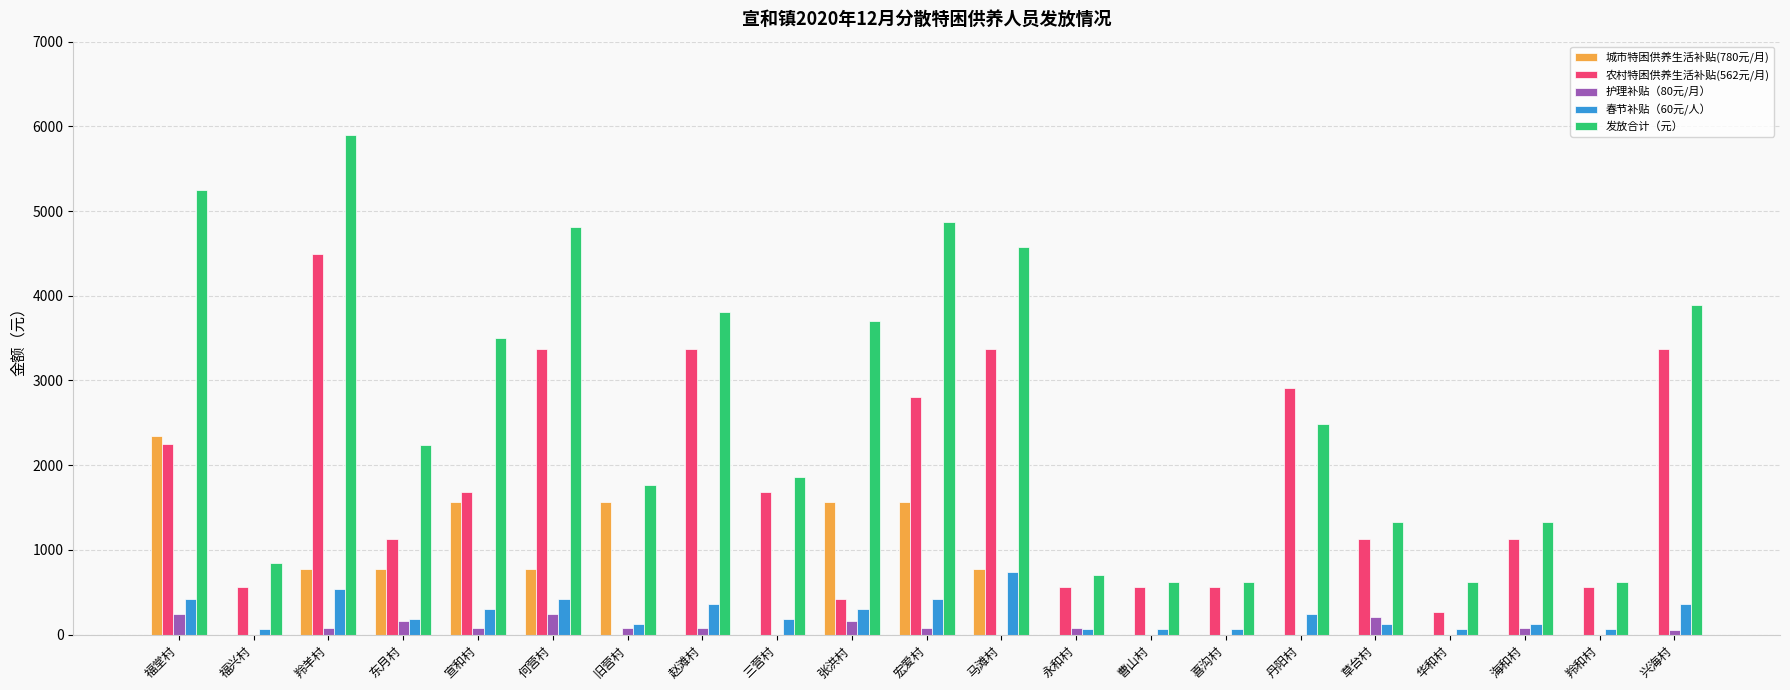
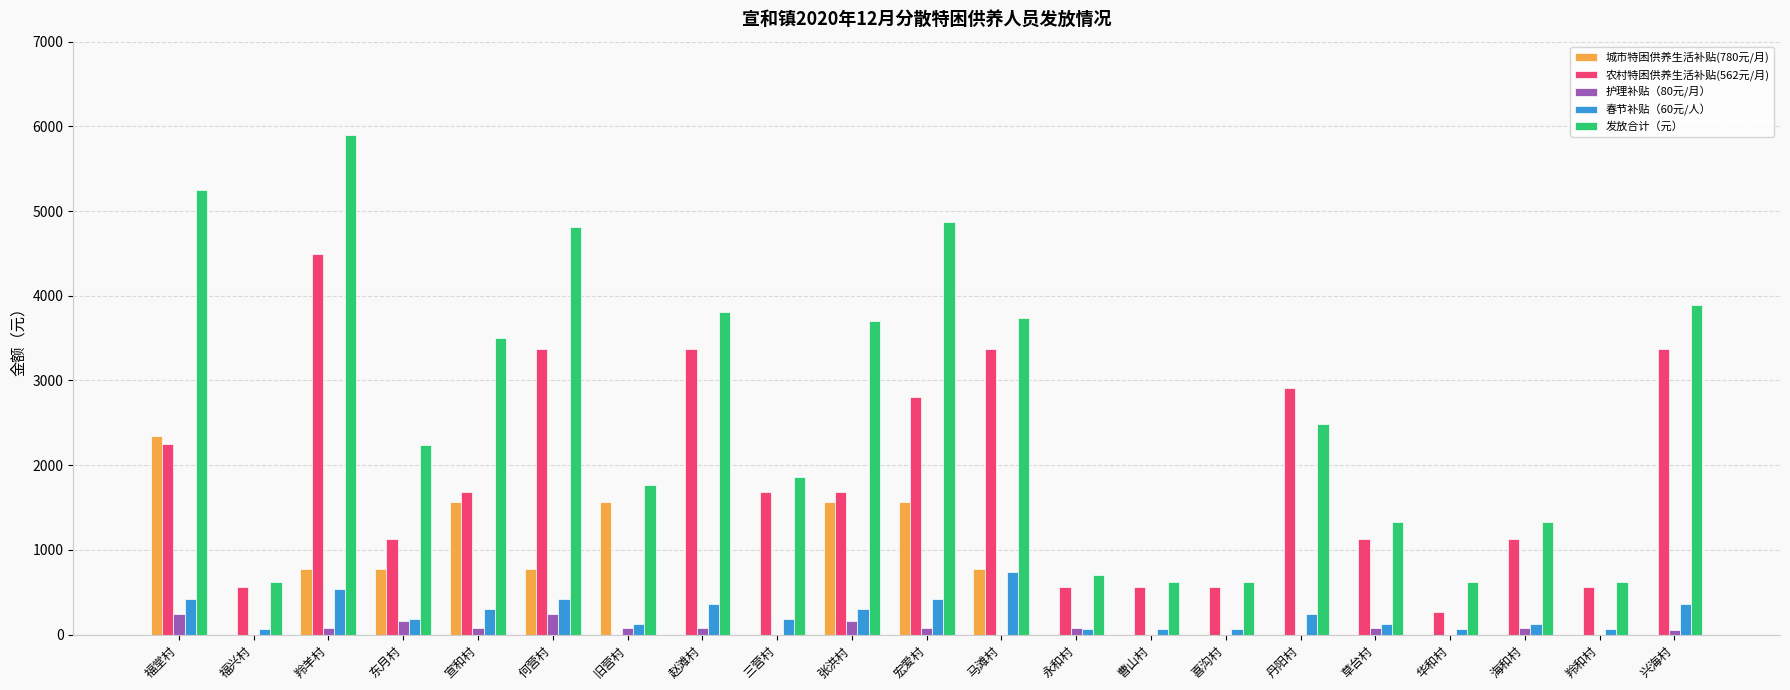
  {
    "城市特困供养生活补贴(780元/月)": {
      "福堂村": 2300,
      "福兴村": 0,
      "羚羊村": 800,
      "东月村": 800,
      "宣和村": 1600,
      "何营村": 800,
      "旧营村": 1600,
      "赵滩村": 0,
      "三营村": 0,
      "张洪村": 1600,
      "宏爱村": 1600,
      "马滩村": 800,
      "永和村": 0,
      "曹山村": 0,
      "喜沟村": 0,
      "丹阳村": 0,
      "草台村": 0,
      "华和村": 0,
      "海和村": 0,
      "羚和村": 0,
      "兴海村": 0
    },
    "农村特困供养生活补贴(562元/月)": {
      "福堂村": 2200,
      "福兴村": 600,
      "羚羊村": 4500,
      "东月村": 1100,
      "宣和村": 1700,
      "何营村": 3400,
      "旧营村": 0,
      "赵滩村": 3400,
      "三营村": 1700,
-     "张洪村": 400,
+     "张洪村": 1700,
      "宏爱村": 2800,
      "马滩村": 3400,
      "永和村": 600,
      "曹山村": 600,
      "喜沟村": 600,
      "丹阳村": 2900,
      "草台村": 1100,
      "华和村": 300,
      "海和村": 1100,
      "羚和村": 600,
      "兴海村": 3400
    },
    "护理补贴（80元/月）": {
      "福堂村": 200,
      "福兴村": 0,
      "羚羊村": 100,
      "东月村": 200,
      "宣和村": 100,
      "何营村": 200,
      "旧营村": 100,
      "赵滩村": 100,
      "三营村": 0,
      "张洪村": 200,
      "宏爱村": 100,
      "马滩村": 0,
      "永和村": 100,
      "曹山村": 0,
      "喜沟村": 0,
      "丹阳村": 0,
-     "草台村": 200,
+     "草台村": 100,
      "华和村": 0,
      "海和村": 100,
      "羚和村": 0,
      "兴海村": 100
    },
    "春节补贴（60元/人）": {
      "福堂村": 400,
      "福兴村": 100,
      "羚羊村": 500,
      "东月村": 200,
      "宣和村": 300,
      "何营村": 400,
      "旧营村": 100,
      "赵滩村": 400,
      "三营村": 200,
      "张洪村": 300,
      "宏爱村": 400,
      "马滩村": 700,
      "永和村": 100,
      "曹山村": 100,
      "喜沟村": 100,
      "丹阳村": 200,
      "草台村": 100,
      "华和村": 100,
      "海和村": 100,
      "羚和村": 100,
      "兴海村": 400
    },
    "发放合计（元）": {
      "福堂村": 5200,
-     "福兴村": 800,
+     "福兴村": 600,
      "羚羊村": 5900,
      "东月村": 2200,
      "宣和村": 3500,
      "何营村": 4800,
      "旧营村": 1800,
      "赵滩村": 3800,
      "三营村": 1900,
      "张洪村": 3700,
      "宏爱村": 4900,
-     "马滩村": 4600,
+     "马滩村": 3700,
      "永和村": 700,
      "曹山村": 600,
      "喜沟村": 600,
      "丹阳村": 2500,
      "草台村": 1300,
      "华和村": 600,
      "海和村": 1300,
      "羚和村": 600,
      "兴海村": 3900
    }
  }
